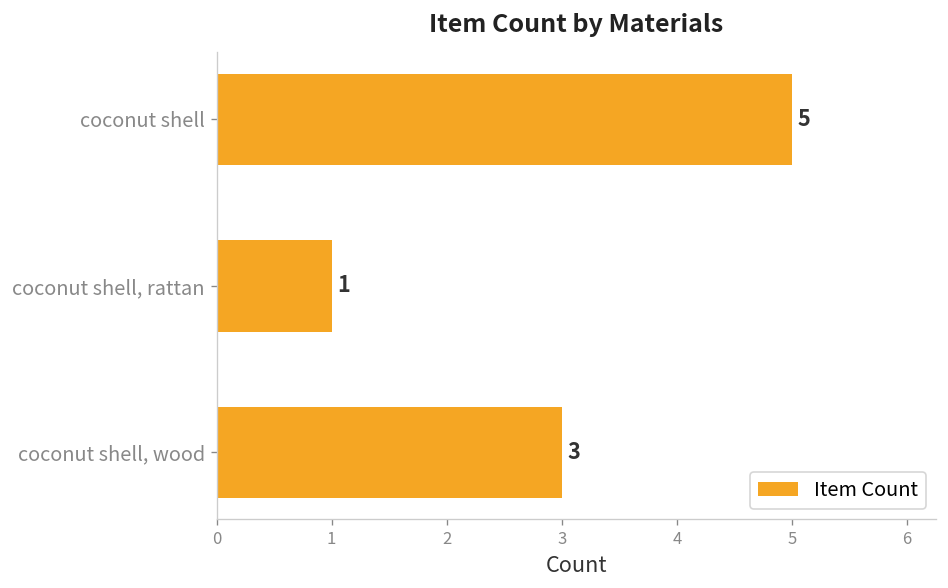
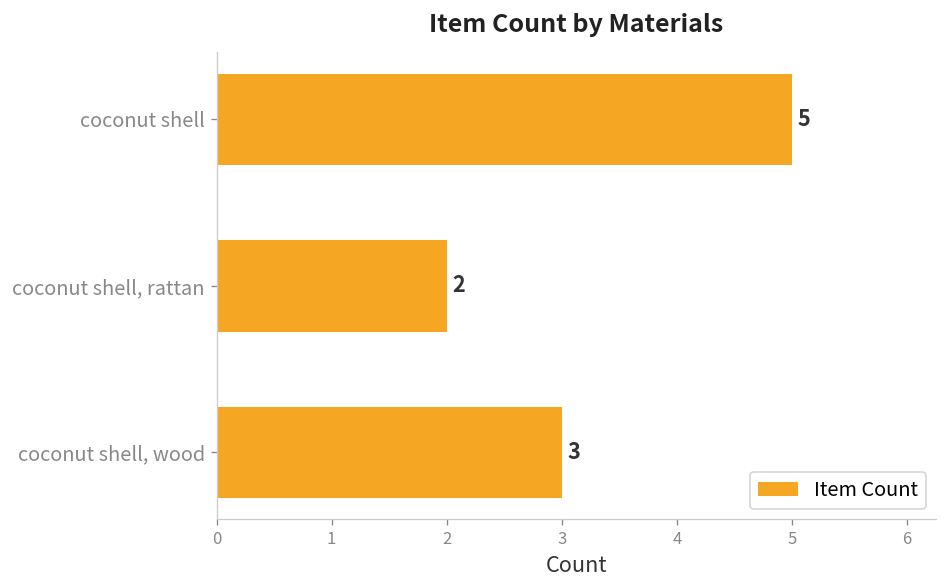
  {
    "coconut shell": 5,
-   "coconut shell, rattan": 1,
+   "coconut shell, rattan": 2,
    "coconut shell, wood": 3
  }
